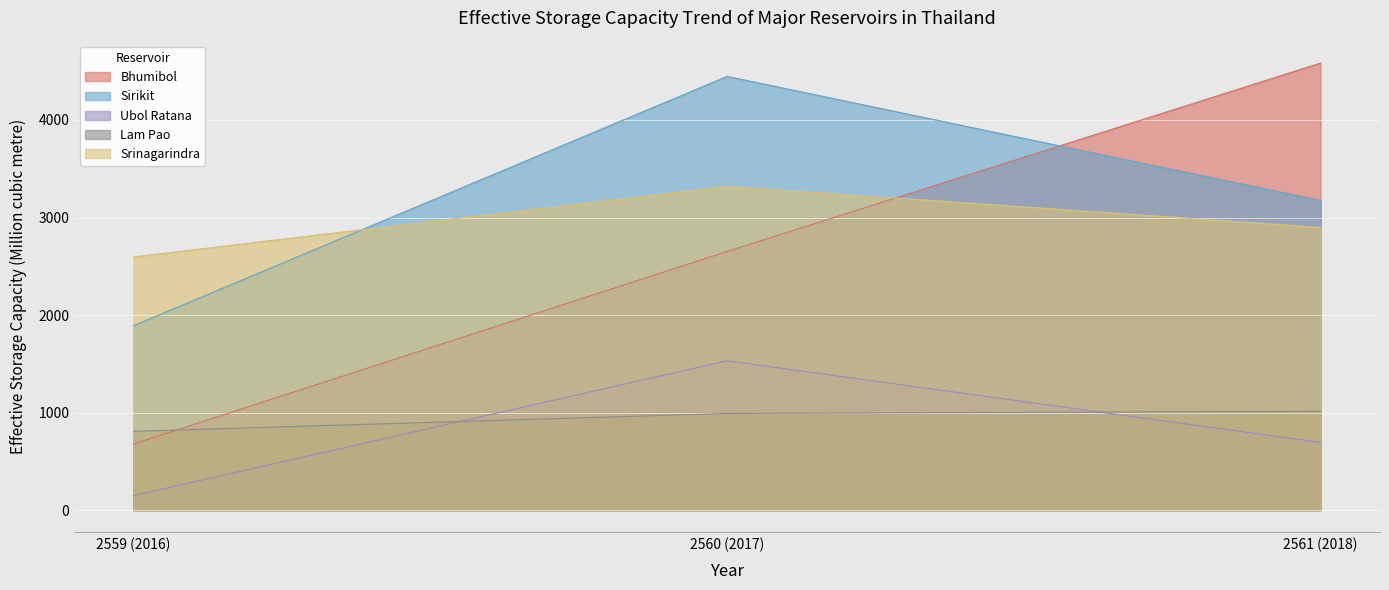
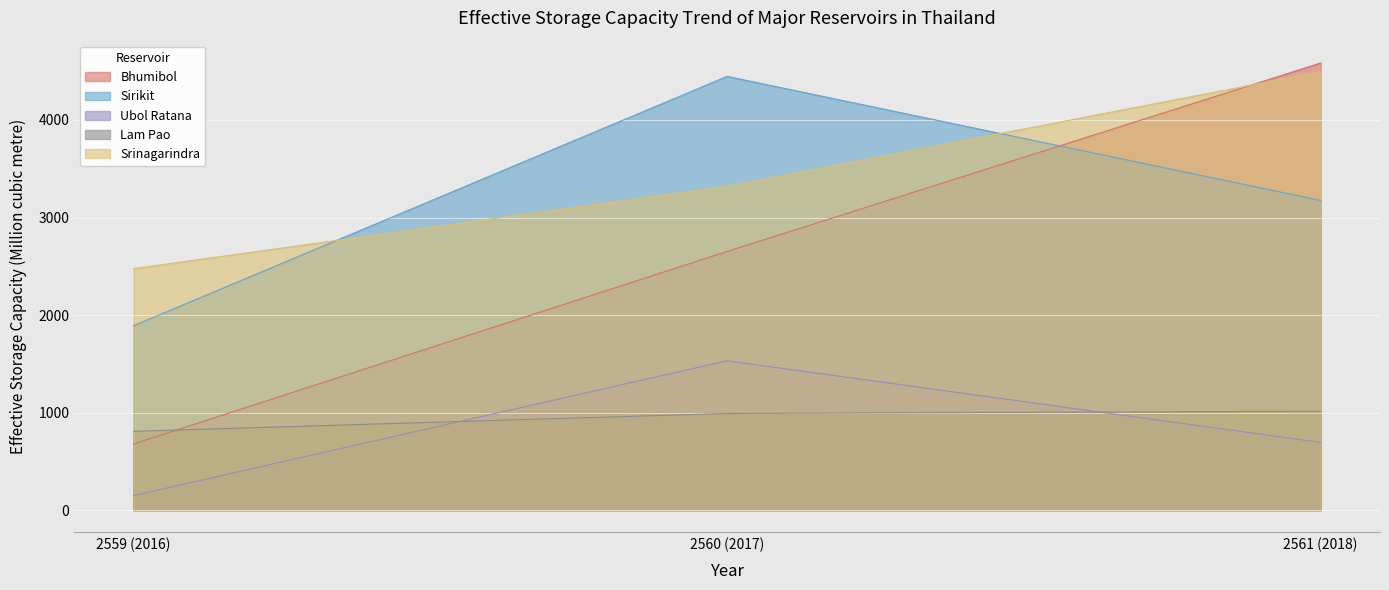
  {
    "Bhumibol": {
      "2559 (2016)": 700,
      "2560 (2017)": 2700,
      "2561 (2018)": 4600
    },
    "Srinagarindra": {
-     "2559 (2016)": 2600,
+     "2559 (2016)": 2500,
      "2560 (2017)": 3300,
-     "2561 (2018)": 2900
+     "2561 (2018)": 4500
    }
  }
